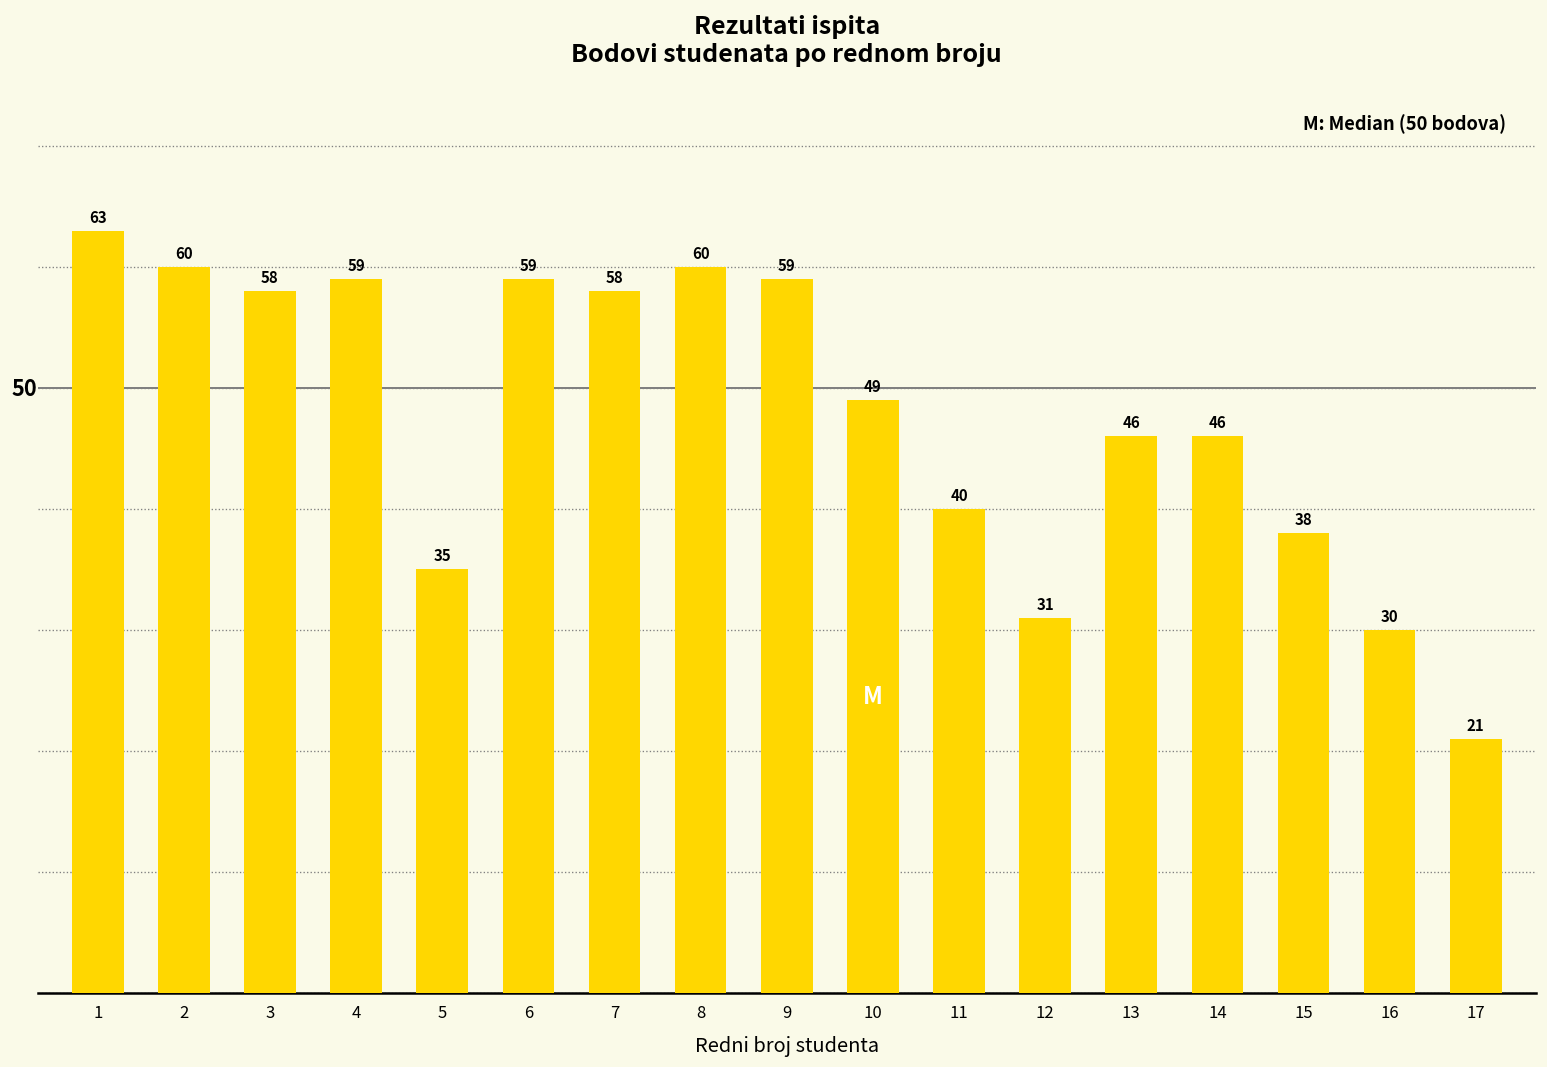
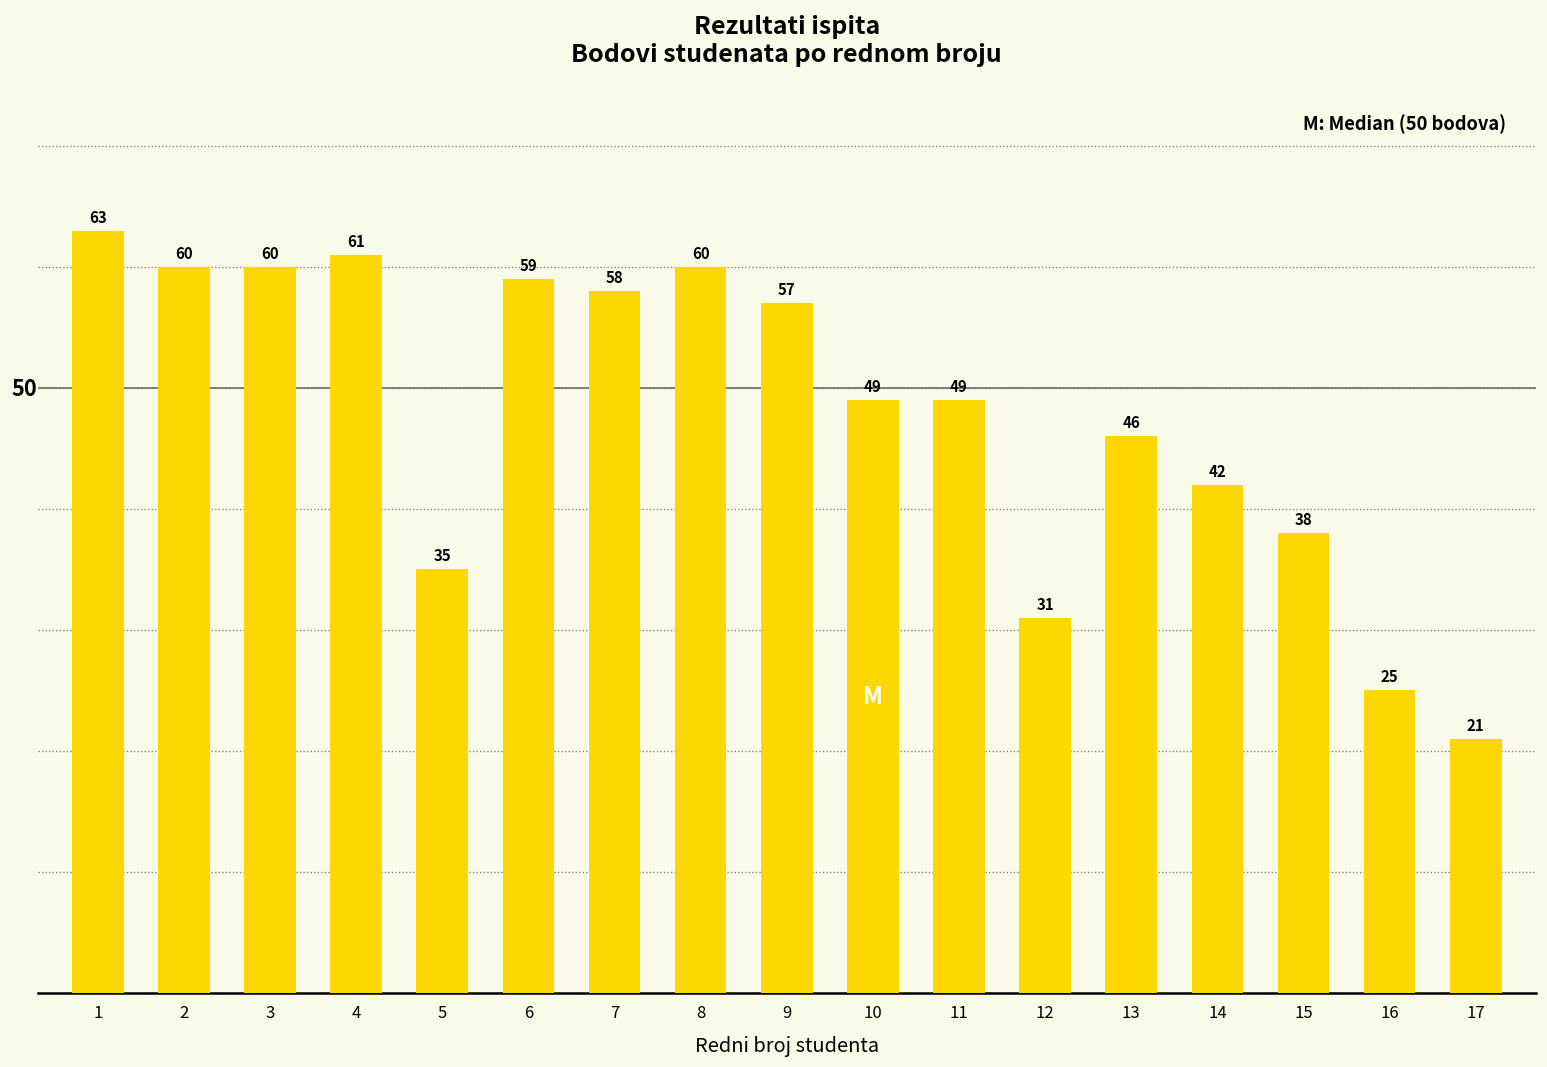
  {
    "1": 63,
    "2": 60,
-   "3": 58,
-   "4": 59,
+   "3": 60,
+   "4": 61,
    "5": 35,
    "6": 59,
    "7": 58,
    "8": 60,
-   "9": 59,
+   "9": 57,
    "10": 49,
-   "11": 40,
+   "11": 49,
    "12": 31,
    "13": 46,
-   "14": 46,
+   "14": 42,
    "15": 38,
-   "16": 30,
+   "16": 25,
    "17": 21
  }
